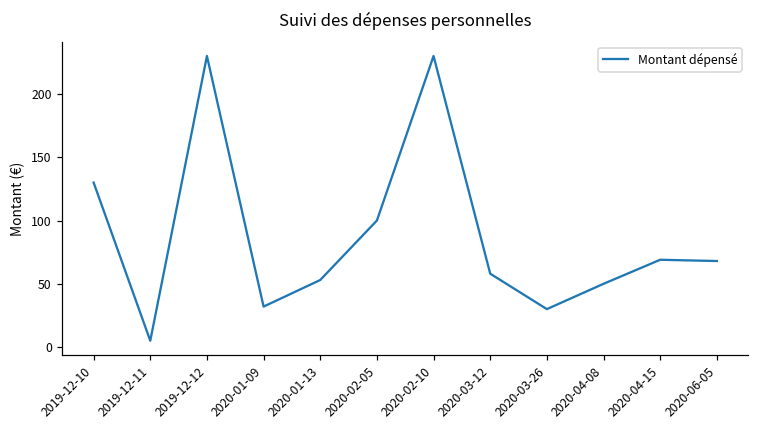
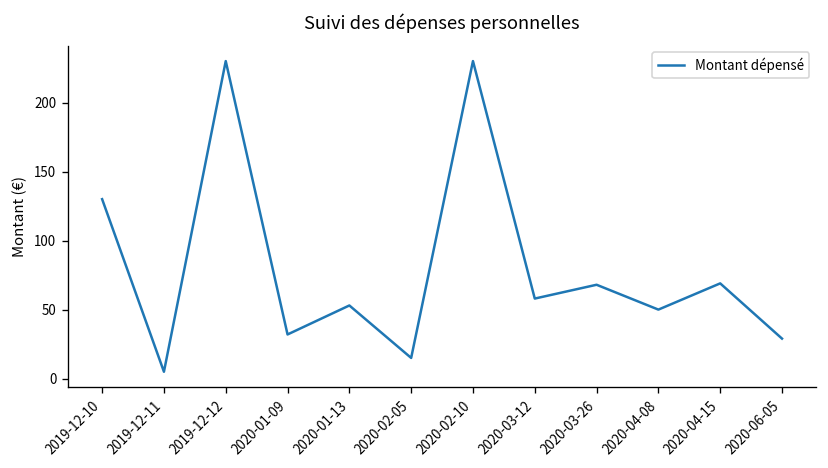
  {
    "2019-12-10": 130,
    "2019-12-11": 5,
    "2019-12-12": 230,
    "2020-01-09": 32,
    "2020-01-13": 53,
-   "2020-02-05": 100,
+   "2020-02-05": 15,
    "2020-02-10": 230,
    "2020-03-12": 58,
-   "2020-03-26": 30,
+   "2020-03-26": 68,
    "2020-04-08": 50,
    "2020-04-15": 69,
-   "2020-06-05": 68
+   "2020-06-05": 29
  }
